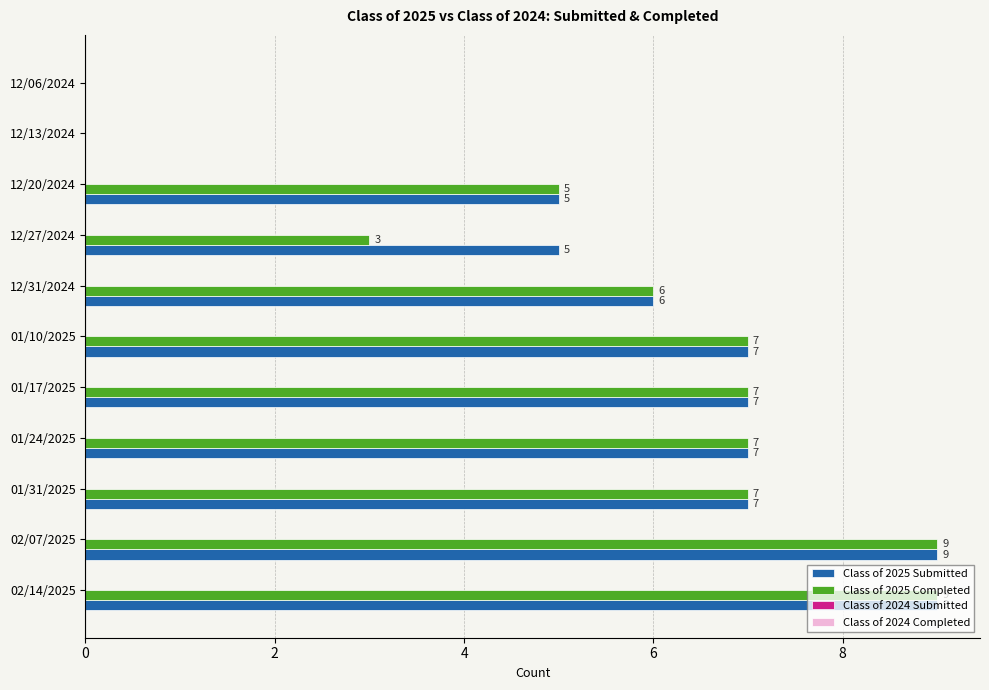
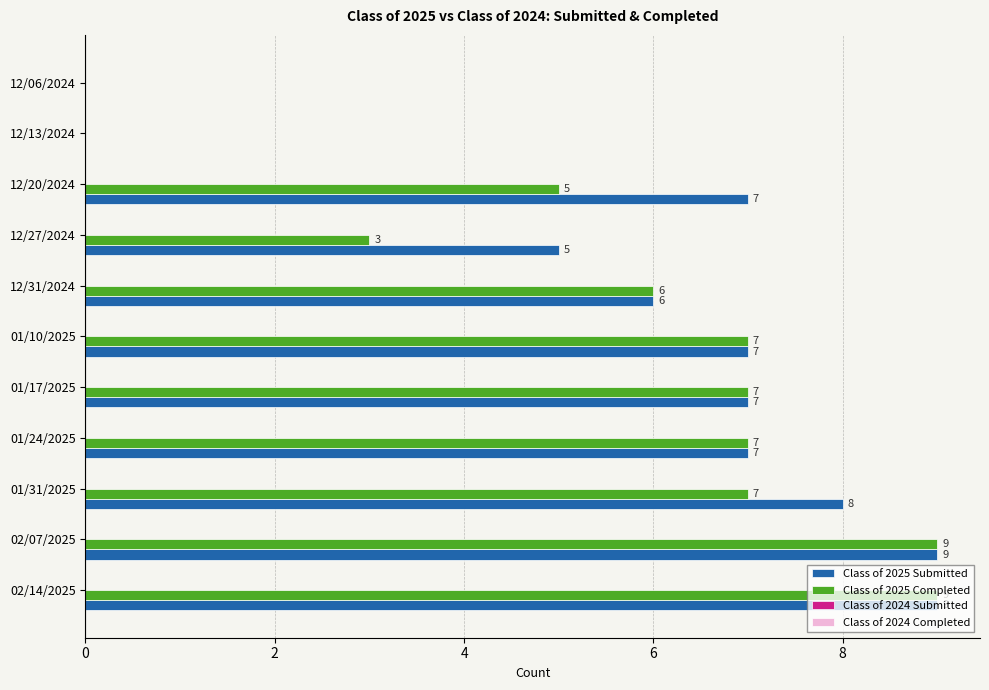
  {
    "Class of 2025 Submitted": {
-     "12/20/2024": 5,
+     "12/20/2024": 7,
      "12/27/2024": 5,
      "12/31/2024": 6,
      "01/10/2025": 7,
      "01/17/2025": 7,
      "01/24/2025": 7,
-     "01/31/2025": 7,
+     "01/31/2025": 8,
      "02/07/2025": 9
    },
    "Class of 2025 Completed": {
      "12/20/2024": 5,
      "12/27/2024": 3,
      "12/31/2024": 6,
      "01/10/2025": 7,
      "01/17/2025": 7,
      "01/24/2025": 7,
      "01/31/2025": 7,
      "02/07/2025": 9
    },
    "Class of 2024 Submitted": {
      "12/06/2024": 0.0,
      "12/13/2024": 0.0,
      "12/20/2024": 0.0,
      "12/27/2024": 0.0,
      "12/31/2024": 0.0,
      "01/10/2025": 0.0,
      "01/17/2025": 0.0,
      "01/24/2025": 0.0,
      "01/31/2025": 0.0,
      "02/07/2025": 0.0,
      "02/14/2025": 0.0
    },
    "Class of 2024 Completed": {
      "12/06/2024": 0.0,
      "12/13/2024": 0.0,
      "12/20/2024": 0.0,
      "12/27/2024": 0.0,
      "12/31/2024": 0.0,
      "01/10/2025": 0.0,
      "01/17/2025": 0.0,
      "01/24/2025": 0.0,
      "01/31/2025": 0.0,
      "02/07/2025": 0.0,
      "02/14/2025": 0.0
    }
  }
